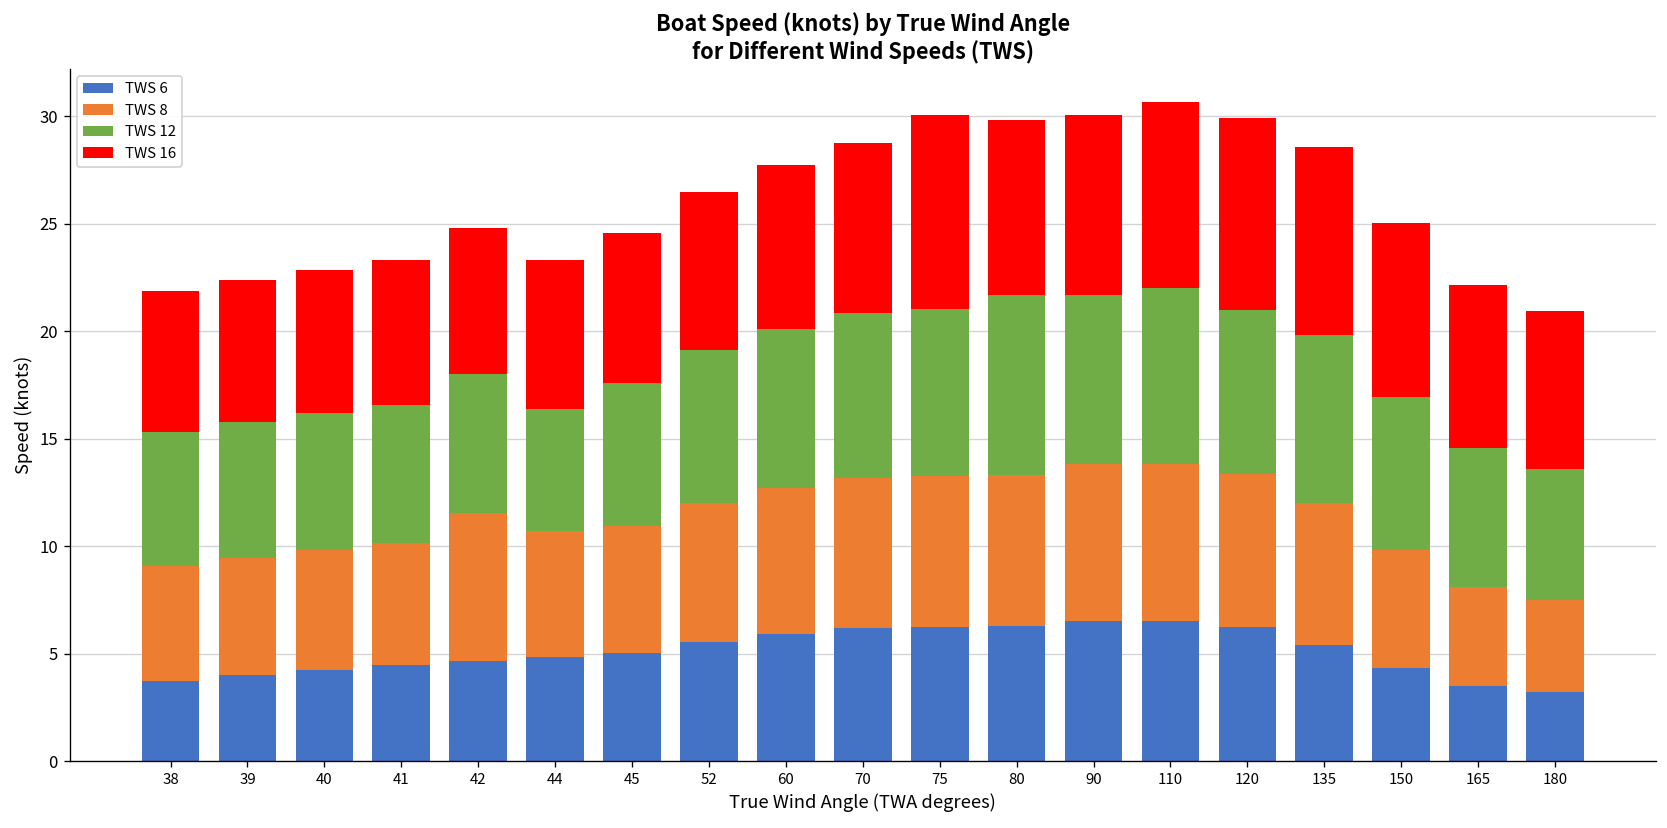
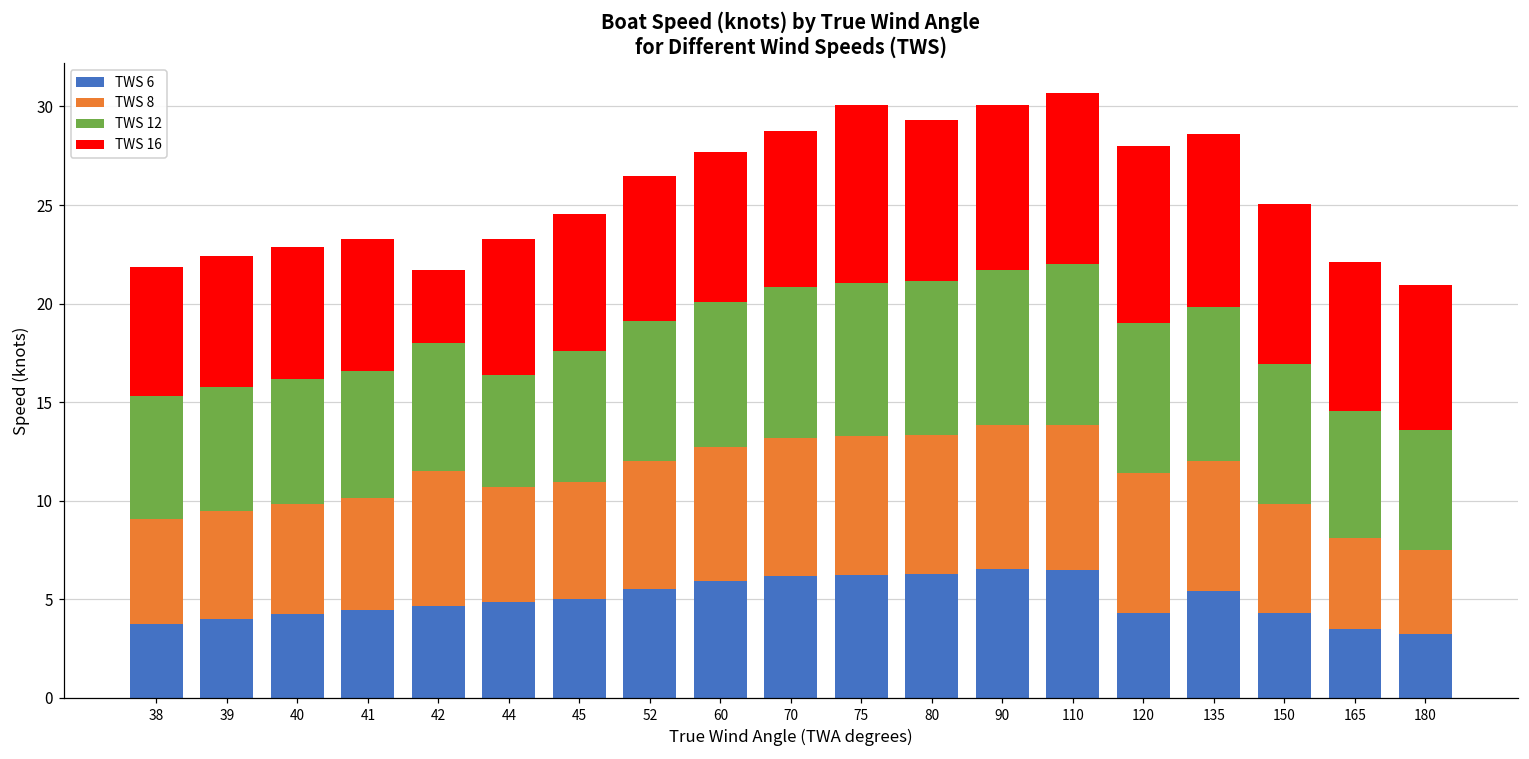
  {
    "TWS 6": {
      "38": 3.7,
      "39": 4.0,
      "40": 4.3,
      "41": 4.5,
      "42": 4.7,
      "44": 4.9,
      "45": 5.0,
      "52": 5.5,
      "60": 5.9,
      "70": 6.2,
      "75": 6.3,
      "80": 6.3,
      "90": 6.5,
      "110": 6.5,
-     "120": 6.2,
+     "120": 4.3,
      "135": 5.4,
      "150": 4.3,
      "165": 3.5,
      "180": 3.2
    },
    "TWS 8": {
      "38": 5.3,
      "39": 5.5,
      "40": 5.6,
      "41": 5.7,
      "42": 6.9,
      "44": 5.9,
      "45": 5.9,
      "52": 6.5,
      "60": 6.8,
      "70": 7.0,
      "75": 7.0,
      "80": 7.0,
      "90": 7.3,
      "110": 7.3,
      "120": 7.1,
      "135": 6.6,
      "150": 5.5,
      "165": 4.6,
      "180": 4.3
    },
    "TWS 12": {
      "38": 6.2,
      "39": 6.3,
      "40": 6.4,
      "41": 6.4,
      "42": 6.5,
      "44": 5.7,
      "45": 6.7,
      "52": 7.1,
      "60": 7.4,
      "70": 7.6,
      "75": 7.8,
-     "80": 8.3,
+     "80": 7.8,
      "90": 7.9,
      "110": 8.2,
      "120": 7.6,
      "135": 7.8,
      "150": 7.1,
      "165": 6.5,
      "180": 6.1
    },
    "TWS 16": {
      "38": 6.6,
      "39": 6.6,
      "40": 6.7,
      "41": 6.7,
-     "42": 6.8,
+     "42": 3.7,
      "44": 6.9,
      "45": 7.0,
      "52": 7.3,
      "60": 7.6,
      "70": 7.9,
      "75": 9.0,
      "80": 8.2,
      "90": 8.4,
      "110": 8.7,
      "120": 8.9,
      "135": 8.8,
      "150": 8.1,
      "165": 7.6,
      "180": 7.3
    }
  }
